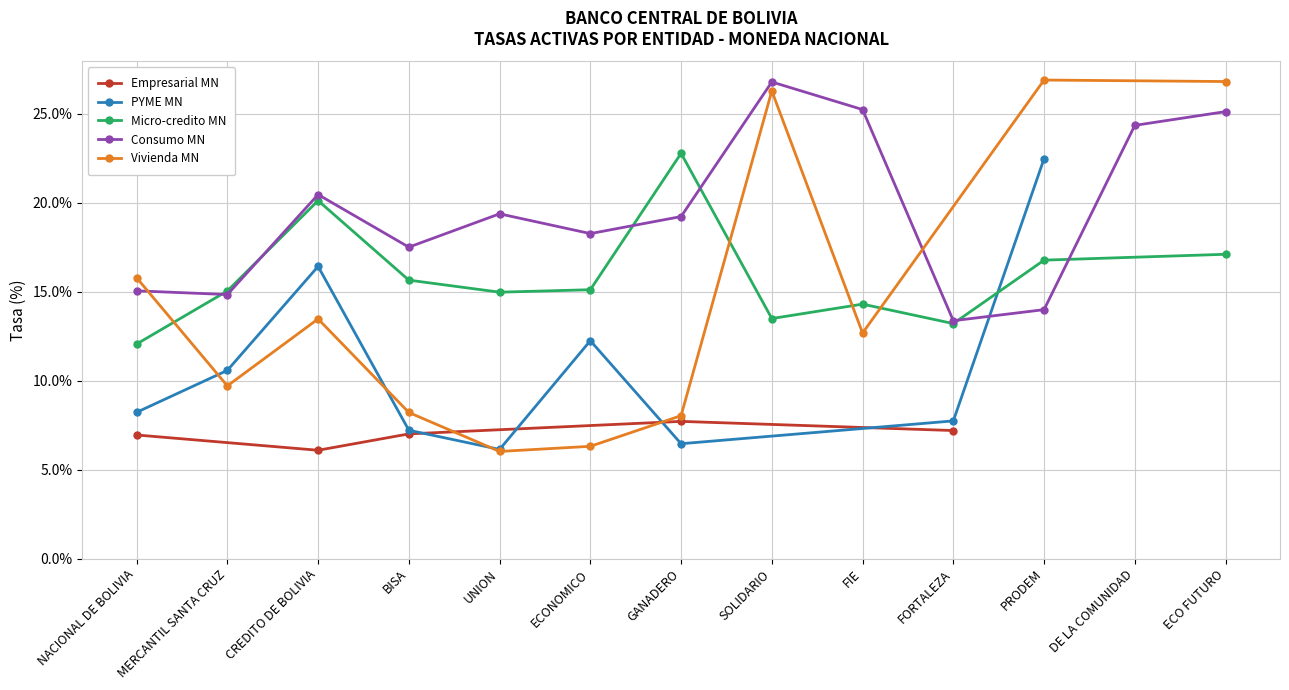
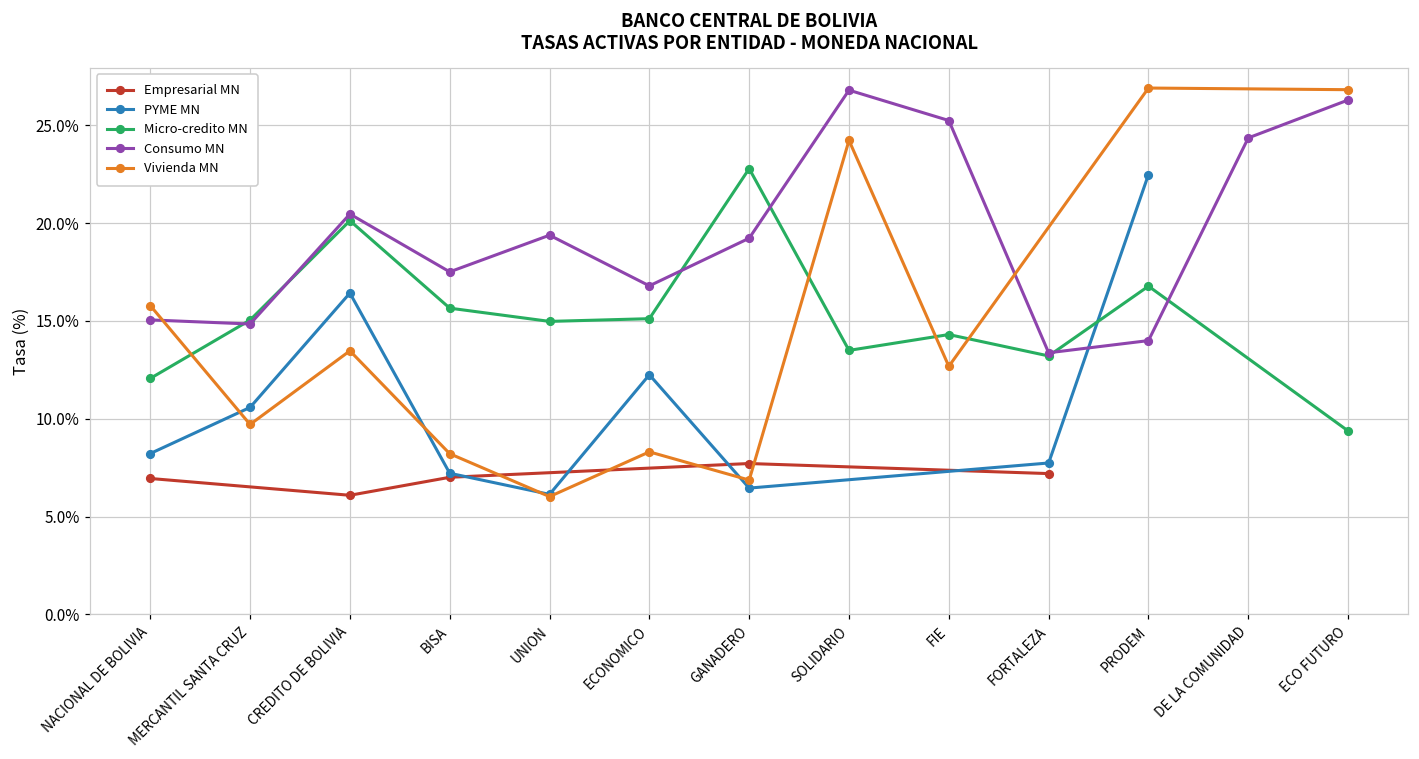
  {
    "Empresarial MN": {
      "NACIONAL DE BOLIVIA": "6.9%",
      "CREDITO DE BOLIVIA": "6.1%",
      "BISA": "7.0%",
      "GANADERO": "7.7%",
      "FORTALEZA": "7.2%"
    },
    "PYME MN": {
      "NACIONAL DE BOLIVIA": "8.2%",
      "MERCANTIL SANTA CRUZ": "10.6%",
      "CREDITO DE BOLIVIA": "16.4%",
      "BISA": "7.2%",
      "ECONOMICO": "12.3%",
      "GANADERO": "6.5%",
      "FORTALEZA": "7.7%",
      "PRODEM": "22.5%"
    },
    "Micro-credito MN": {
      "NACIONAL DE BOLIVIA": "12.1%",
      "MERCANTIL SANTA CRUZ": "15.0%",
      "CREDITO DE BOLIVIA": "20.1%",
      "BISA": "15.7%",
      "UNION": "15.0%",
      "ECONOMICO": "15.1%",
      "GANADERO": "22.8%",
      "SOLIDARIO": "13.5%",
      "FIE": "14.3%",
      "FORTALEZA": "13.2%",
      "PRODEM": "16.8%",
-     "ECO FUTURO": "17.1%"
+     "ECO FUTURO": "9.4%"
    },
    "Consumo MN": {
      "NACIONAL DE BOLIVIA": "15.1%",
      "MERCANTIL SANTA CRUZ": "14.8%",
      "CREDITO DE BOLIVIA": "20.5%",
      "BISA": "17.5%",
      "UNION": "19.4%",
-     "ECONOMICO": "18.3%",
+     "ECONOMICO": "16.8%",
      "GANADERO": "19.2%",
      "SOLIDARIO": "26.8%",
      "FIE": "25.2%",
      "FORTALEZA": "13.4%",
      "PRODEM": "14.0%",
      "DE LA COMUNIDAD": "24.4%",
-     "ECO FUTURO": "25.1%"
+     "ECO FUTURO": "26.3%"
    },
    "Vivienda MN": {
      "NACIONAL DE BOLIVIA": "15.8%",
      "MERCANTIL SANTA CRUZ": "9.7%",
      "CREDITO DE BOLIVIA": "13.5%",
      "BISA": "8.2%",
-     "ECONOMICO": "6.3%",
-     "GANADERO": "8.0%",
-     "SOLIDARIO": "26.3%",
+     "ECONOMICO": "8.3%",
+     "GANADERO": "6.9%",
+     "SOLIDARIO": "24.2%",
      "FIE": "12.7%",
      "PRODEM": "26.9%",
      "ECO FUTURO": "26.8%"
    }
  }
